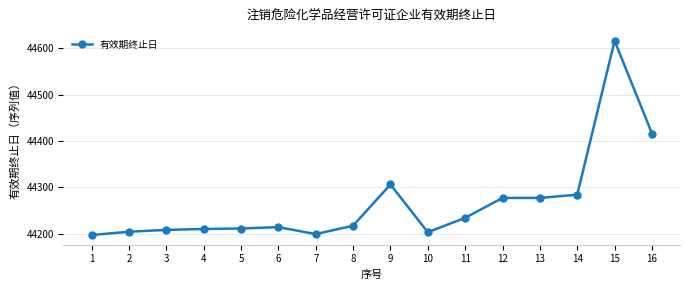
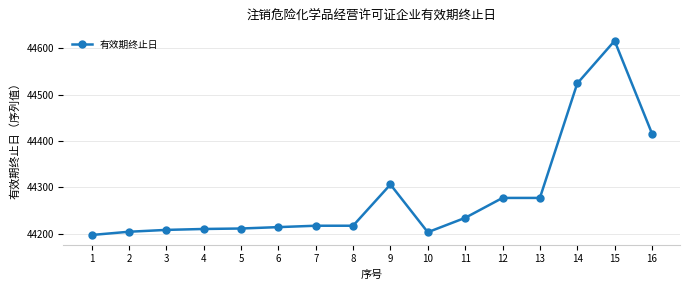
  {
    "1": 44200,
    "2": 44200,
    "3": 44210,
    "4": 44210,
    "5": 44210,
    "6": 44210,
-   "7": 44200,
+   "7": 44220,
    "8": 44220,
    "9": 44310,
    "10": 44200,
    "11": 44230,
    "12": 44280,
    "13": 44280,
-   "14": 44280,
+   "14": 44520,
    "15": 44620,
    "16": 44420
  }
